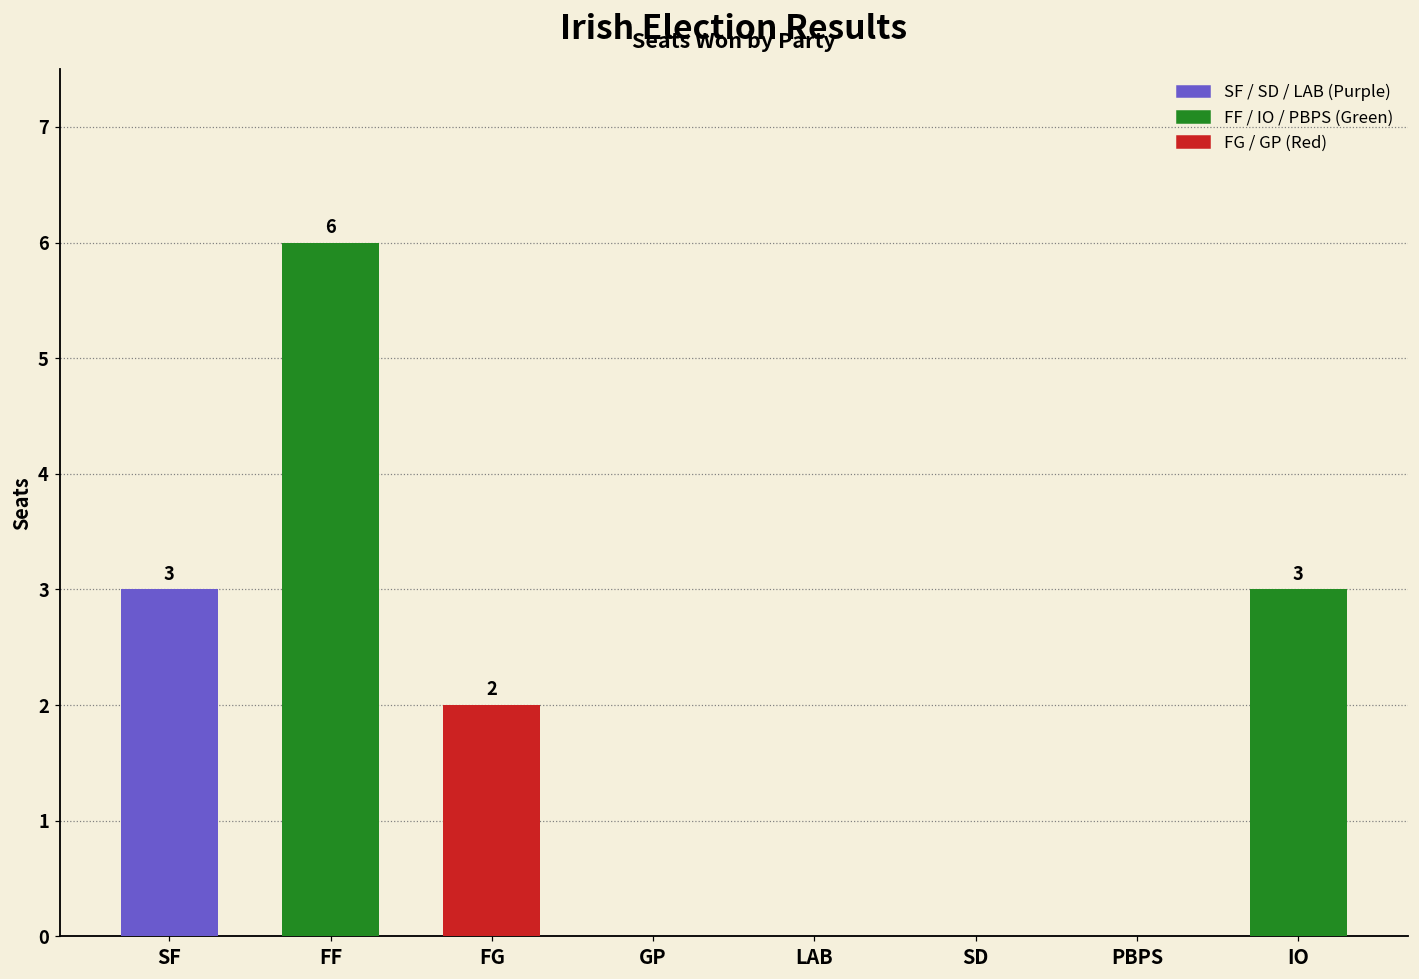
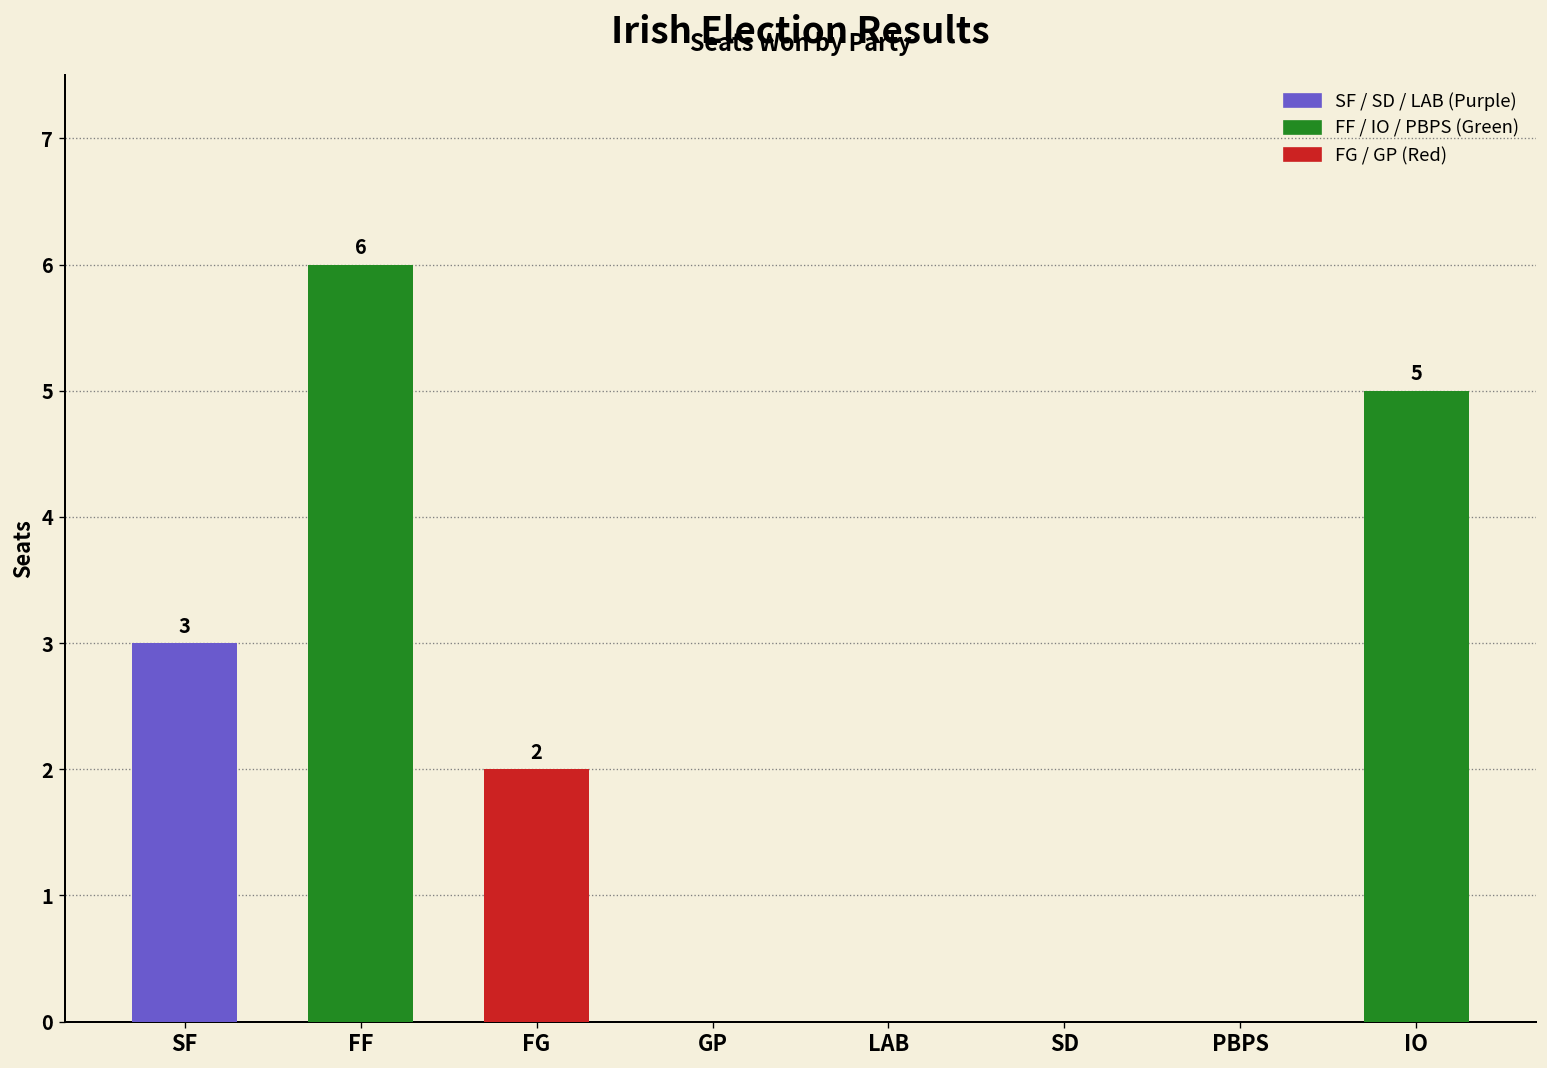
  {
    "SF": 3,
    "FF": 6,
    "FG": 2,
-   "IO": 3
+   "IO": 5
  }
